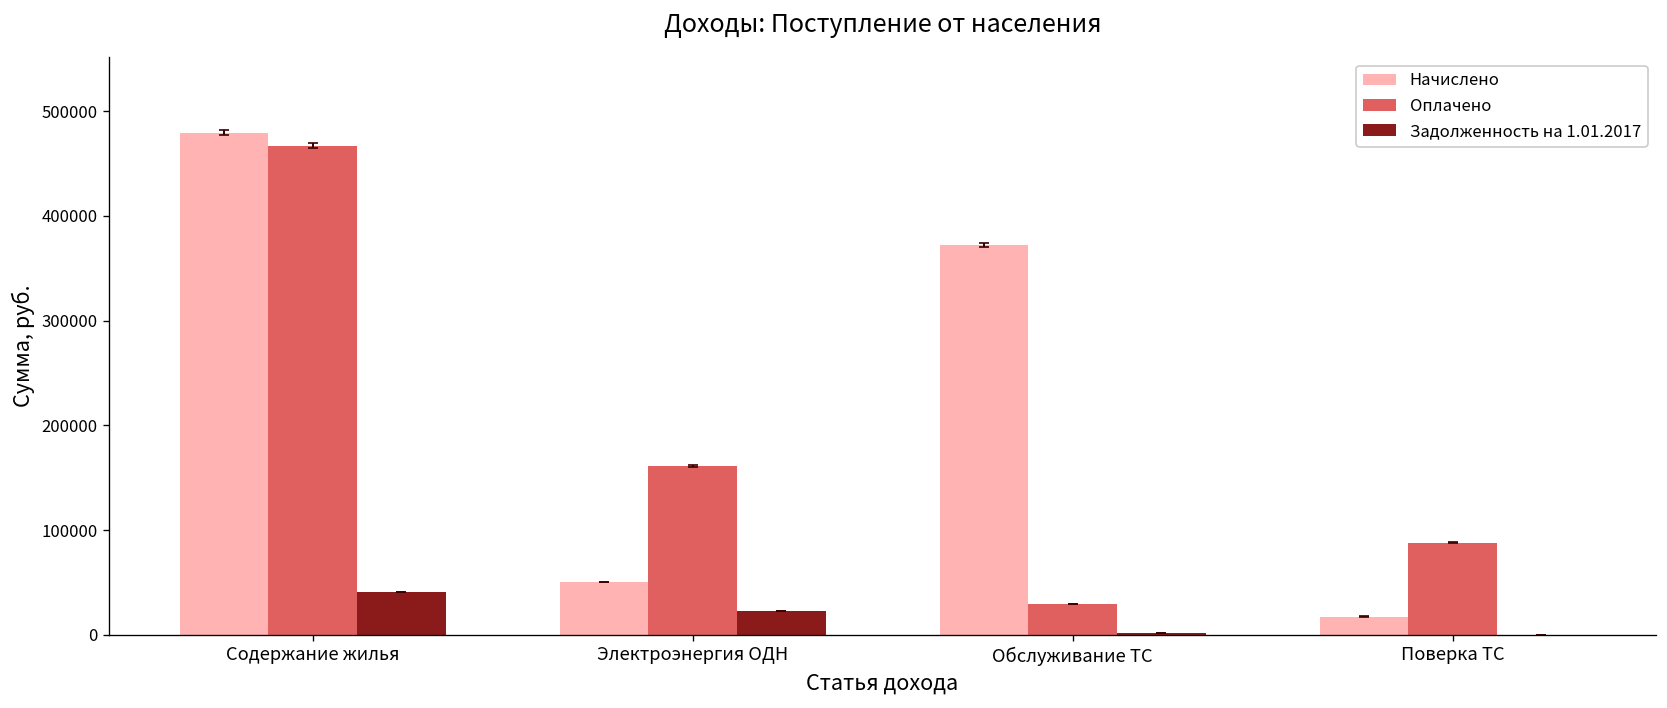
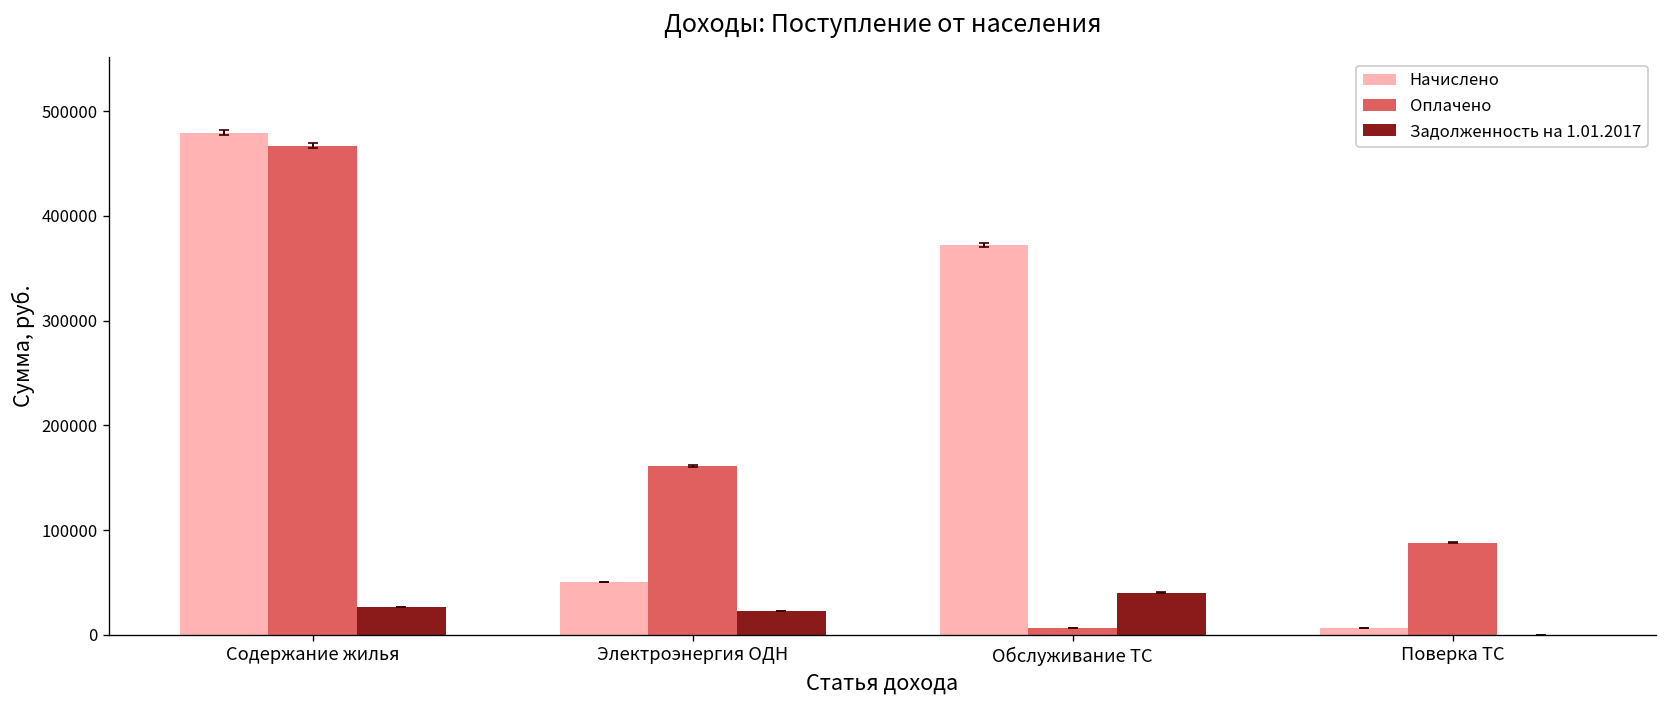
  {
    "Начислено": {
      "Содержание жилья": 480000,
      "Электроэнергия ОДН": 50000,
      "Обслуживание ТС": 370000,
-     "Поверка ТС": 20000
+     "Поверка ТС": 10000
    },
    "Оплачено": {
      "Содержание жилья": 470000,
      "Электроэнергия ОДН": 160000,
-     "Обслуживание ТС": 30000,
+     "Обслуживание ТС": 10000,
      "Поверка ТС": 90000
    },
    "Задолженность на 1.01.2017": {
-     "Содержание жилья": 40000,
+     "Содержание жилья": 30000,
      "Электроэнергия ОДН": 20000,
-     "Обслуживание ТС": 0,
+     "Обслуживание ТС": 40000,
      "Поверка ТС": 0
    }
  }
